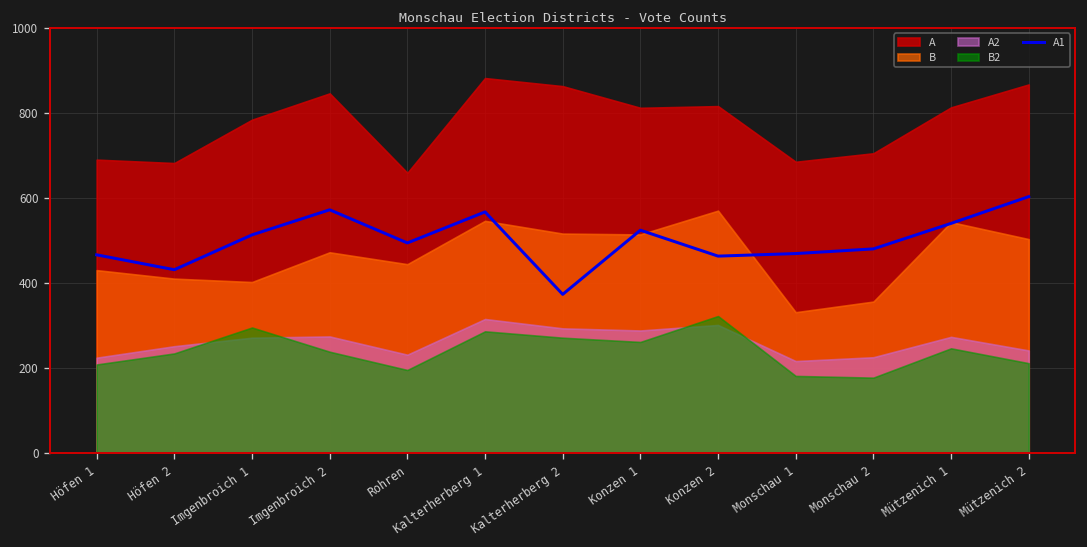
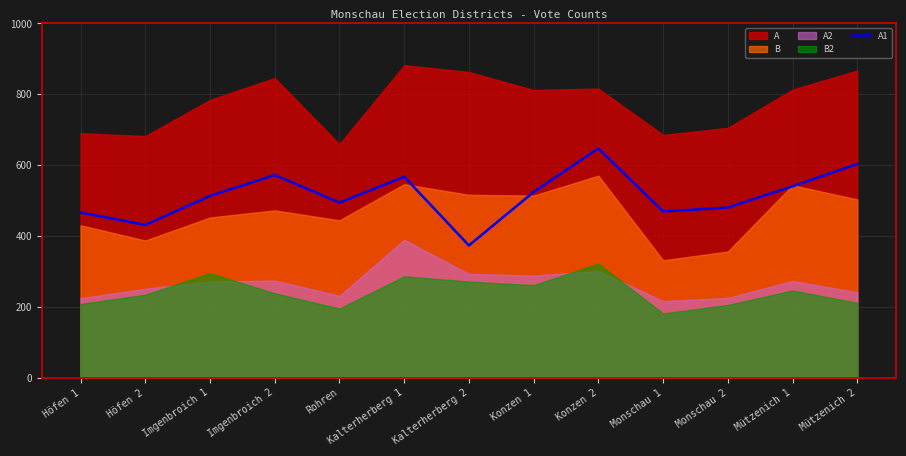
  {
    "A1": {
      "Höfen 1": 470,
      "Höfen 2": 430,
      "Imgenbroich 1": 510,
      "Imgenbroich 2": 570,
      "Rohren": 490,
      "Kalterherberg 1": 570,
      "Kalterherberg 2": 370,
      "Konzen 1": 520,
-     "Konzen 2": 460,
+     "Konzen 2": 650,
      "Monschau 1": 470,
      "Monschau 2": 480,
      "Mützenich 2": 600
    },
    "A": {
      "Höfen 1": 690,
      "Höfen 2": 680,
      "Imgenbroich 1": 780,
      "Imgenbroich 2": 850,
      "Rohren": 660,
      "Kalterherberg 1": 880,
      "Kalterherberg 2": 860,
      "Konzen 1": 810,
      "Konzen 2": 820,
      "Monschau 1": 690,
      "Monschau 2": 710,
      "Mützenich 1": 810,
      "Mützenich 2": 870
    },
    "B": {
      "Höfen 1": 430,
-     "Höfen 2": 410,
-     "Imgenbroich 1": 400,
+     "Höfen 2": 390,
+     "Imgenbroich 1": 450,
      "Imgenbroich 2": 470,
      "Rohren": 440,
      "Kalterherberg 1": 550,
      "Kalterherberg 2": 520,
      "Konzen 1": 510,
      "Konzen 2": 570,
      "Monschau 1": 330,
      "Monschau 2": 360,
      "Mützenich 2": 500
    },
    "A2": {
      "Höfen 1": 220,
      "Höfen 2": 250,
      "Imgenbroich 1": 270,
      "Imgenbroich 2": 270,
      "Rohren": 230,
-     "Kalterherberg 1": 320,
+     "Kalterherberg 1": 390,
      "Kalterherberg 2": 290,
      "Konzen 1": 290,
      "Konzen 2": 300,
      "Monschau 1": 220,
      "Monschau 2": 230,
      "Mützenich 1": 270,
      "Mützenich 2": 240
    },
    "B2": {
      "Höfen 1": 210,
      "Höfen 2": 230,
      "Imgenbroich 1": 300,
      "Imgenbroich 2": 240,
      "Rohren": 200,
      "Kalterherberg 1": 290,
      "Kalterherberg 2": 270,
      "Konzen 1": 260,
      "Konzen 2": 320,
      "Monschau 1": 180,
-     "Monschau 2": 180,
+     "Monschau 2": 210,
      "Mützenich 1": 250,
      "Mützenich 2": 210
    }
  }
